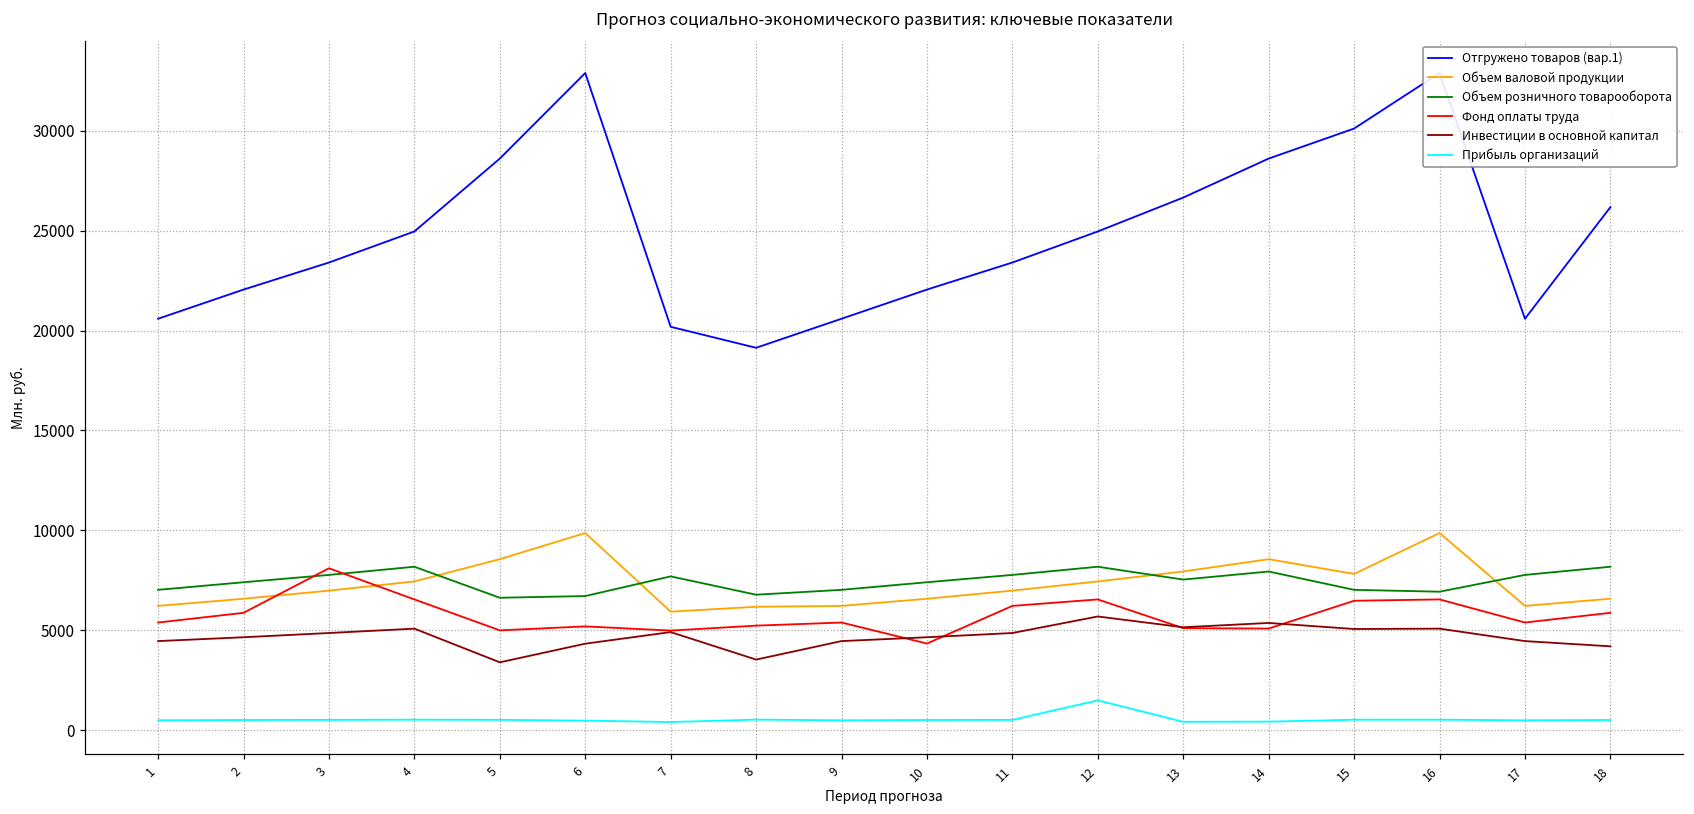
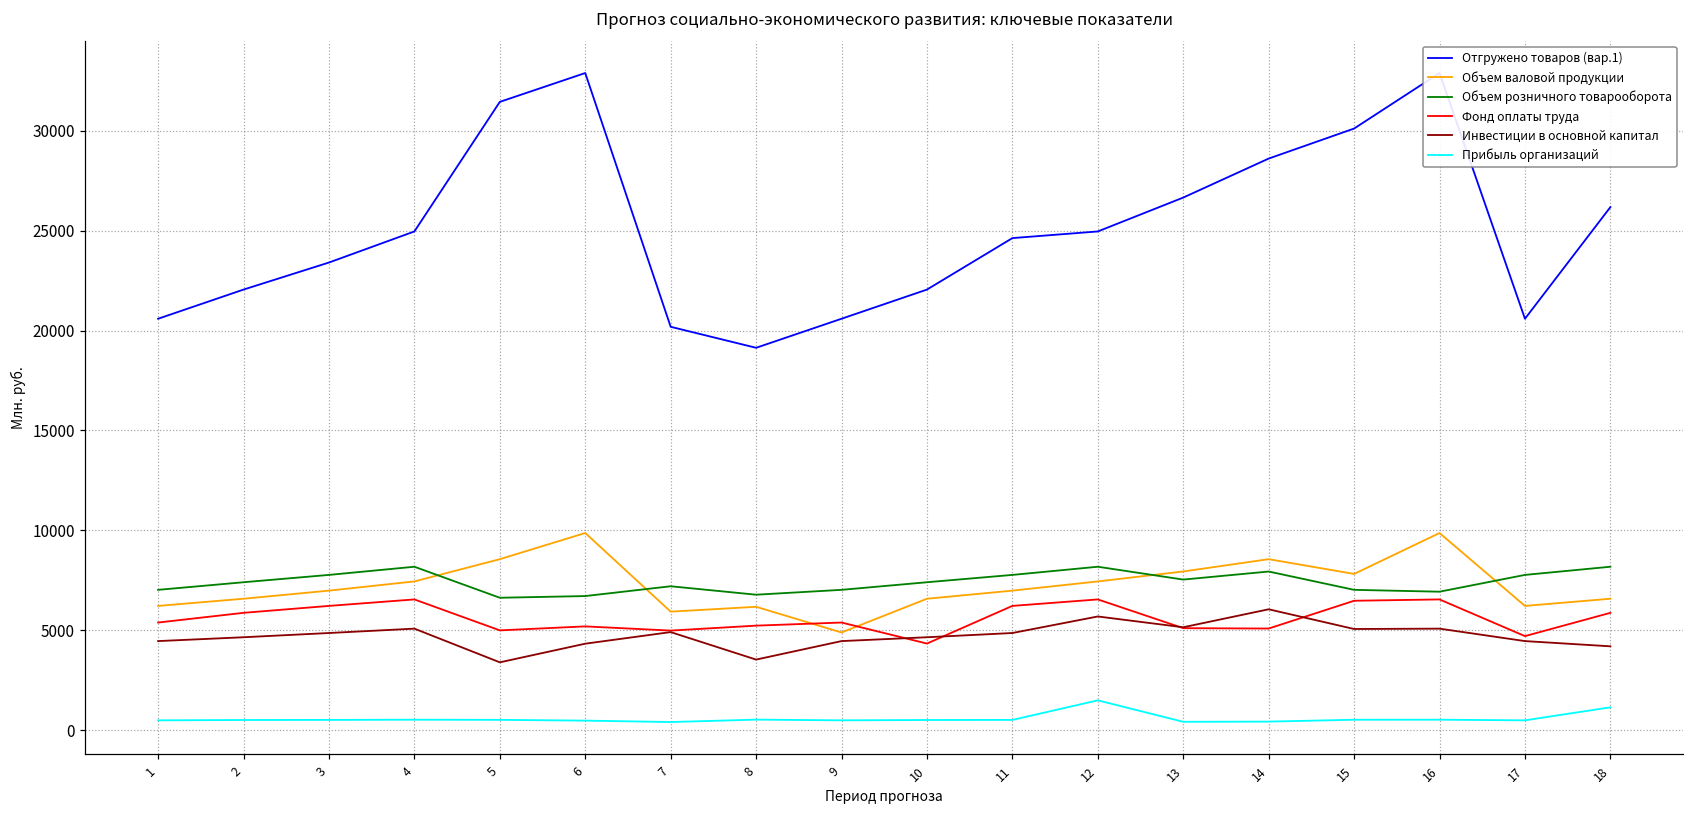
  {
    "Отгружено товаров (вар.1)": {
      "1": 20600,
      "2": 22000,
      "3": 23400,
      "4": 25000,
-     "5": 28600,
+     "5": 31400,
      "6": 32900,
      "7": 20200,
      "8": 19100,
      "9": 20600,
      "10": 22000,
-     "11": 23400,
+     "11": 24600,
      "12": 25000,
      "13": 26700,
      "14": 28600,
      "15": 30100,
      "17": 20600,
      "18": 26200
    },
    "Объем валовой продукции": {
      "1": 6200,
      "2": 6600,
      "3": 7000,
      "4": 7400,
      "5": 8600,
      "6": 9900,
      "7": 5900,
      "8": 6200,
-     "9": 6200,
+     "9": 4900,
      "10": 6600,
      "11": 7000,
      "12": 7400,
      "13": 7900,
      "14": 8600,
      "15": 7800,
      "16": 9900,
      "17": 6200,
      "18": 6600
    },
    "Объем розничного товарооборота": {
      "1": 7000,
      "2": 7400,
      "3": 7800,
      "4": 8200,
      "5": 6600,
      "6": 6700,
-     "7": 7700,
+     "7": 7200,
      "8": 6800,
      "9": 7000,
      "10": 7400,
      "11": 7800,
      "12": 8200,
      "13": 7500,
      "14": 7900,
      "15": 7000,
      "16": 6900,
      "17": 7800,
      "18": 8200
    },
    "Фонд оплаты труда": {
      "1": 5400,
      "2": 5900,
-     "3": 8100,
+     "3": 6200,
      "4": 6500,
      "5": 5000,
      "6": 5200,
      "8": 5200,
      "9": 5400,
      "10": 4300,
      "11": 6200,
      "12": 6500,
      "14": 5100,
      "15": 6500,
      "16": 6500,
-     "17": 5400,
+     "17": 4700,
      "18": 5900
    },
    "Инвестиции в основной капитал": {
      "1": 4500,
      "2": 4700,
      "3": 4900,
      "4": 5100,
      "5": 3400,
      "6": 4300,
      "8": 3500,
      "9": 4500,
      "10": 4700,
      "11": 4900,
      "12": 5700,
-     "14": 5400,
+     "14": 6100,
      "15": 5100,
      "16": 5100,
      "17": 4500,
      "18": 4200
    },
    "Прибыль организаций": {
      "1": 500,
      "2": 500,
      "3": 500,
      "4": 500,
      "5": 500,
      "6": 500,
      "7": 400,
      "8": 500,
      "9": 500,
      "10": 500,
      "11": 500,
      "12": 1500,
      "13": 400,
      "14": 400,
      "15": 500,
      "16": 500,
      "17": 500,
-     "18": 500
+     "18": 1100
    }
  }
